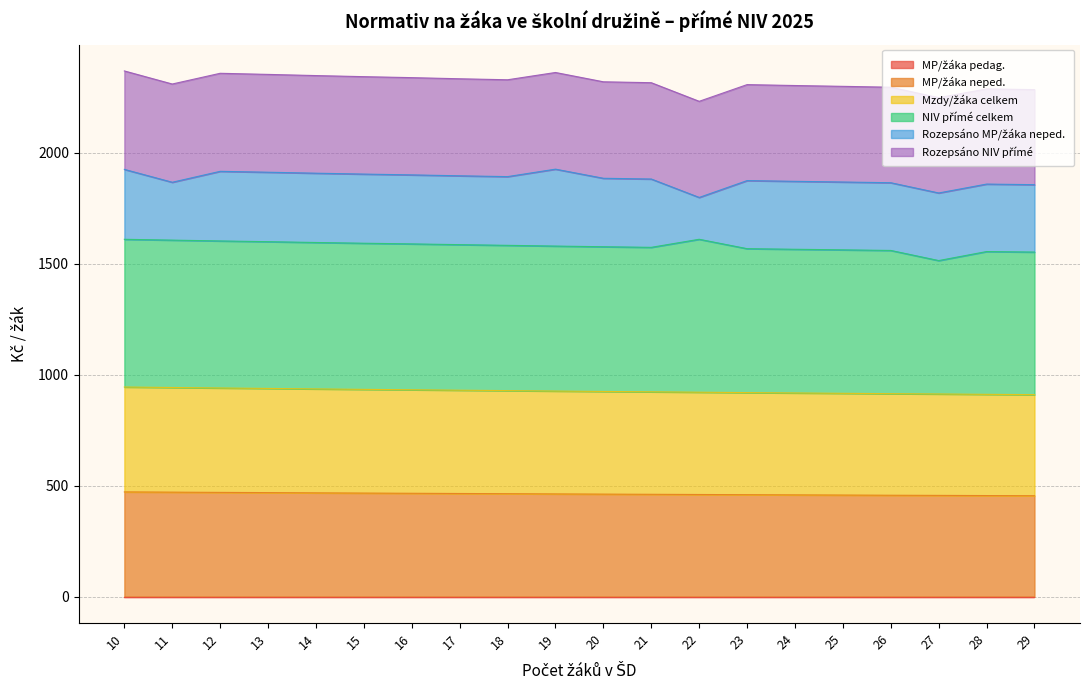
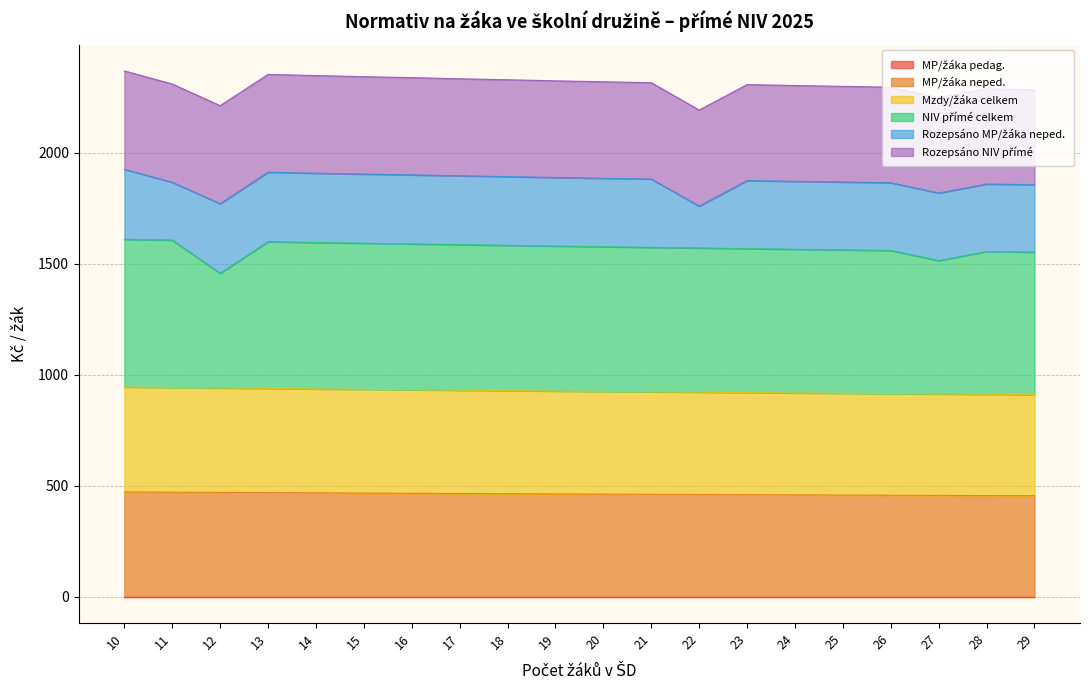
  {
    "Mzdy/žáka celkem": {
      "10": 470,
      "11": 470,
      "12": 470,
      "13": 470,
      "14": 470,
      "15": 470,
      "16": 470,
      "17": 470,
      "18": 460,
      "19": 460,
      "20": 460,
      "21": 460,
      "22": 460,
      "23": 460,
      "24": 460,
      "25": 460,
      "26": 460,
      "27": 460,
      "28": 460,
      "29": 460
    },
    "NIV přímé celkem": {
      "10": 670,
      "11": 660,
-     "12": 660,
+     "12": 520,
      "13": 660,
      "14": 660,
      "15": 660,
      "16": 660,
      "17": 660,
      "18": 650,
      "19": 650,
      "20": 650,
      "21": 650,
-     "22": 690,
+     "22": 650,
      "23": 650,
      "24": 650,
      "25": 650,
      "26": 650,
      "27": 600,
      "28": 640,
      "29": 640
    },
    "Rozepsáno MP/žáka neped.": {
      "10": 310,
      "11": 260,
      "12": 310,
      "13": 310,
      "14": 310,
      "15": 310,
      "16": 310,
      "17": 310,
      "18": 310,
-     "19": 350,
+     "19": 310,
      "20": 310,
      "21": 310,
      "22": 190,
      "23": 310,
      "24": 310,
      "25": 310,
      "26": 310,
      "27": 300,
      "28": 300,
      "29": 300
    },
    "Rozepsáno NIV přímé": {
      "10": 440,
      "11": 440,
      "12": 440,
      "13": 440,
      "14": 440,
      "15": 440,
      "16": 440,
      "17": 440,
      "18": 440,
      "19": 440,
      "20": 430,
      "21": 430,
      "22": 430,
      "23": 430,
      "24": 430,
      "25": 430
    }
  }
